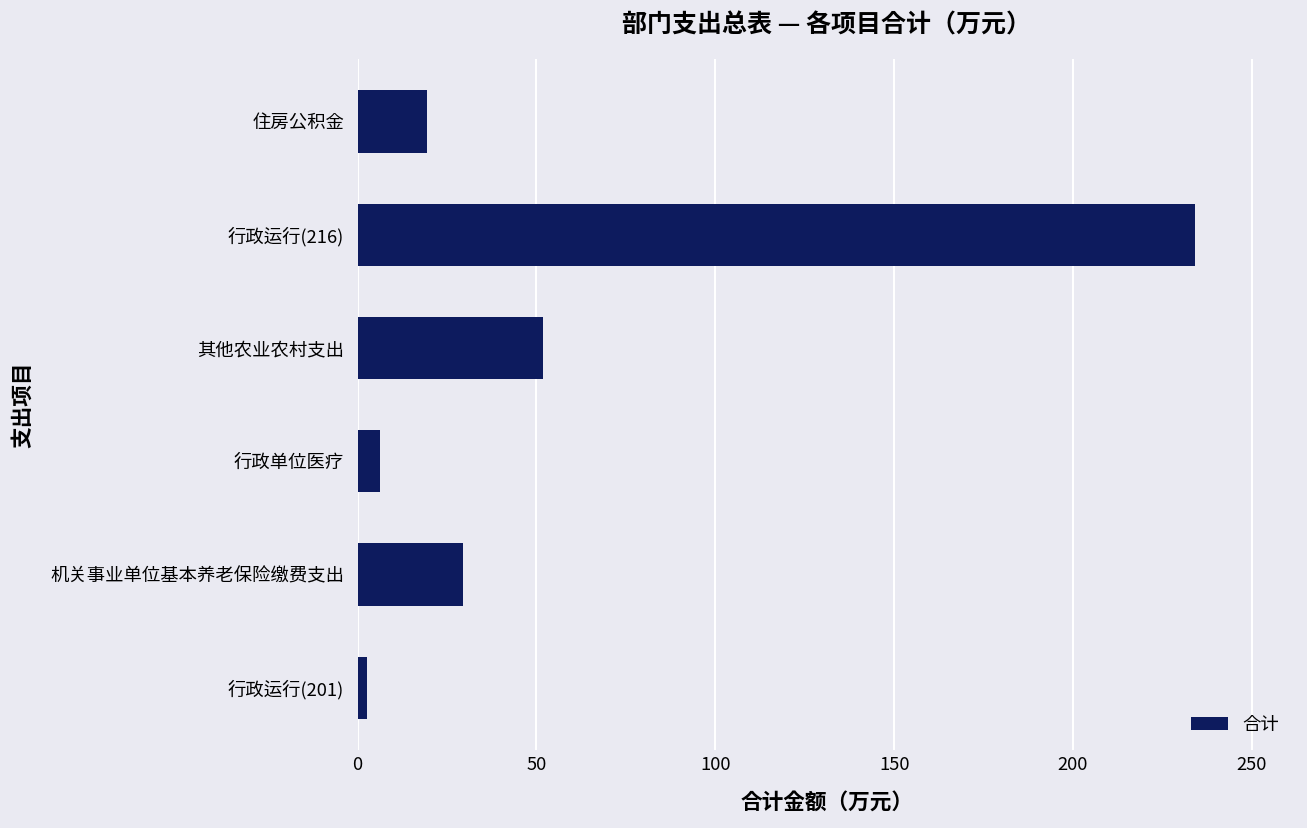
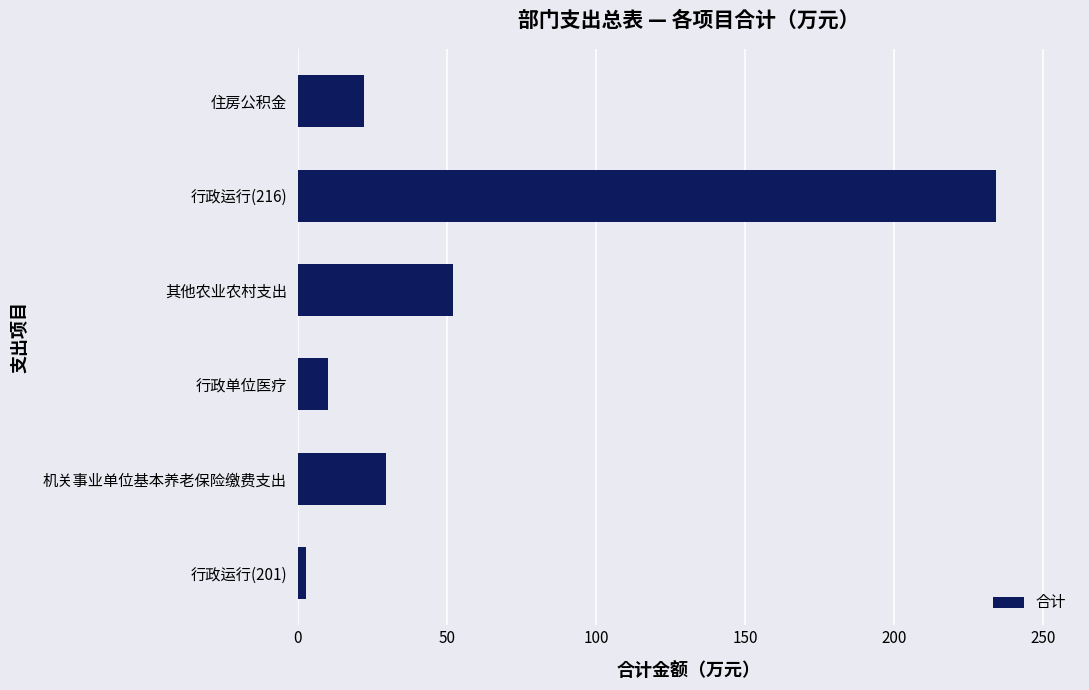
  {
-   "住房公积金": 19,
+   "住房公积金": 22,
    "行政运行(216)": 234,
    "其他农业农村支出": 52,
-   "行政单位医疗": 6,
+   "行政单位医疗": 10,
    "机关事业单位基本养老保险缴费支出": 29,
    "行政运行(201)": 3
  }
